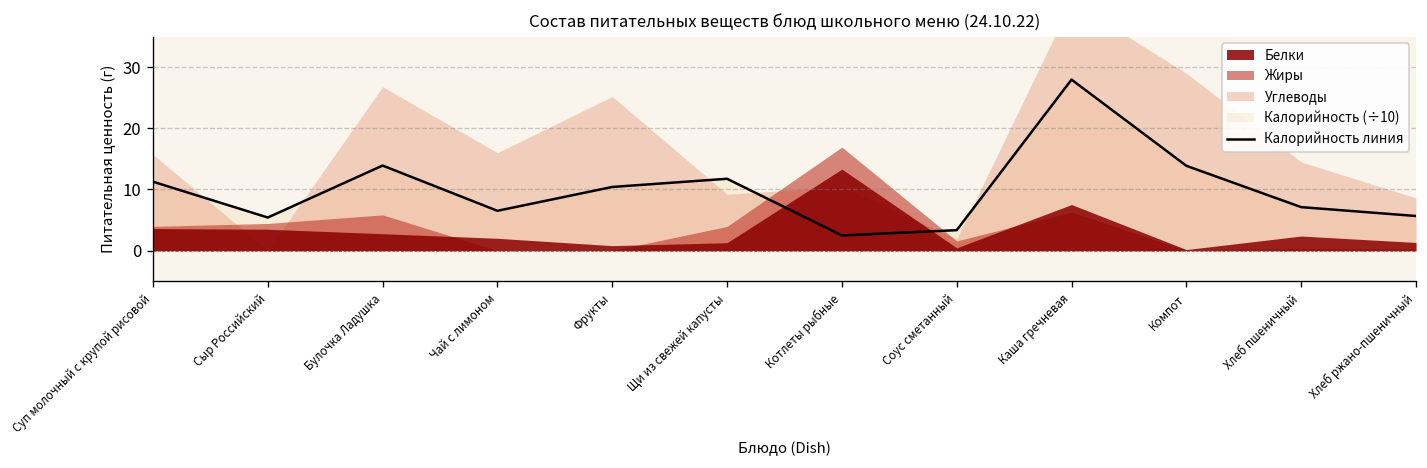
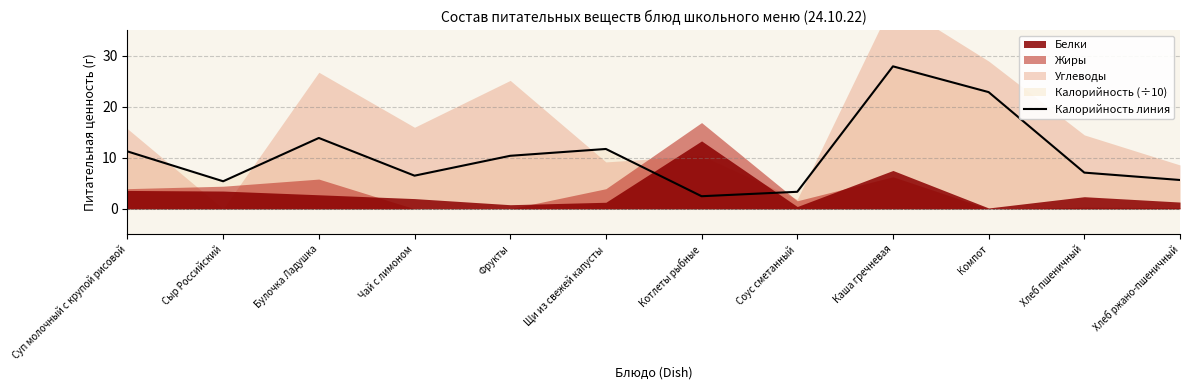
  {
    "Калорийность (÷10)": {
      "Суп молочный с крупой рисовой": 11,
      "Сыр Российский": 5,
      "Булочка Ладушка": 14,
      "Чай с лимоном": 7,
      "Фрукты": 10,
      "Щи из свежей капусты": 12,
      "Котлеты рыбные": 2,
      "Соус сметанный": 3,
      "Каша гречневая": 28,
-     "Компот": 14,
+     "Компот": 23,
      "Хлеб пшеничный": 7,
      "Хлеб ржано-пшеничный": 6
    },
    "Углеводы": {
      "Суп молочный с крупой рисовой": 16,
      "Сыр Российский": 0,
      "Булочка Ладушка": 27,
      "Чай с лимоном": 16,
      "Фрукты": 25,
      "Щи из свежей капусты": 9,
      "Котлеты рыбные": 10,
      "Компот": 29,
      "Хлеб пшеничный": 15,
      "Хлеб ржано-пшеничный": 9
    },
    "Жиры": {
      "Сыр Российский": 4,
      "Булочка Ладушка": 6,
      "Чай с лимоном": 0,
      "Фрукты": 0,
      "Щи из свежей капусты": 4,
      "Котлеты рыбные": 17,
      "Каша гречневая": 6
    },
    "Белки": {
      "Сыр Российский": 3,
      "Булочка Ладушка": 3,
      "Чай с лимоном": 2,
      "Фрукты": 1,
      "Щи из свежей капусты": 1,
      "Котлеты рыбные": 13,
      "Каша гречневая": 8,
      "Хлеб пшеничный": 2,
      "Хлеб ржано-пшеничный": 1
    }
  }
